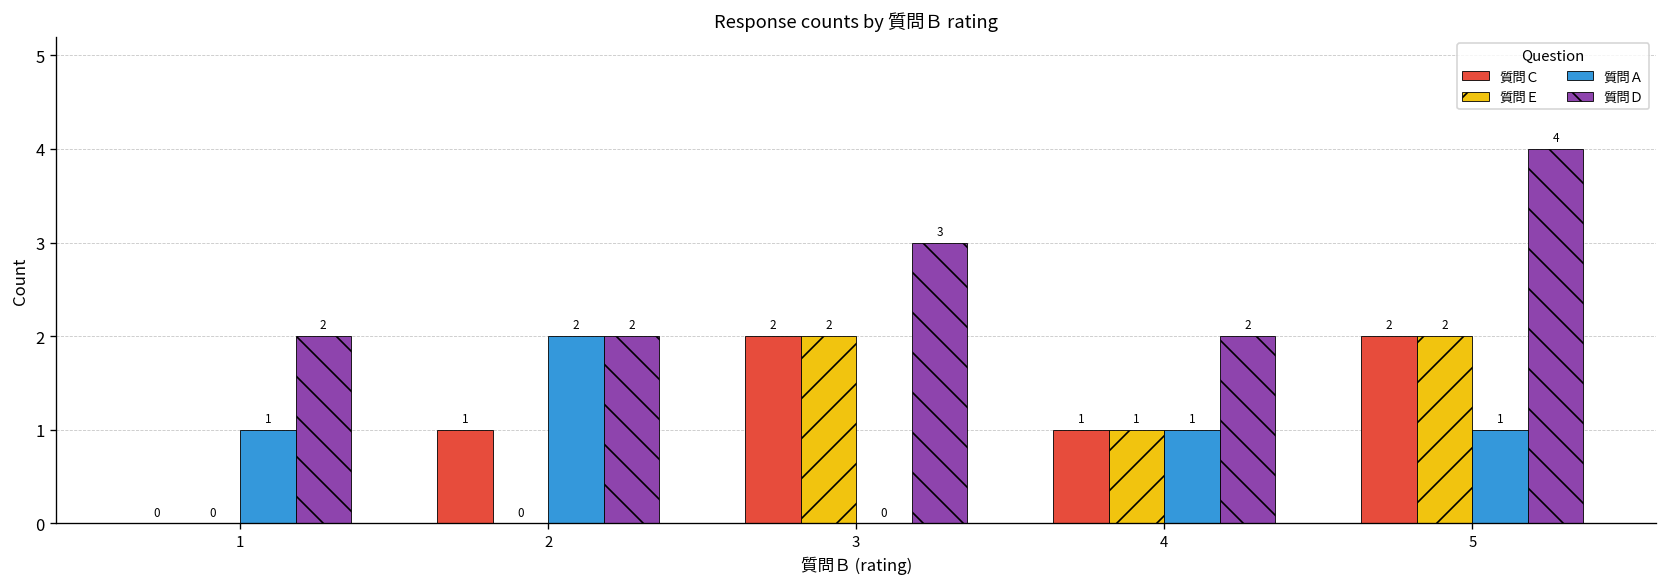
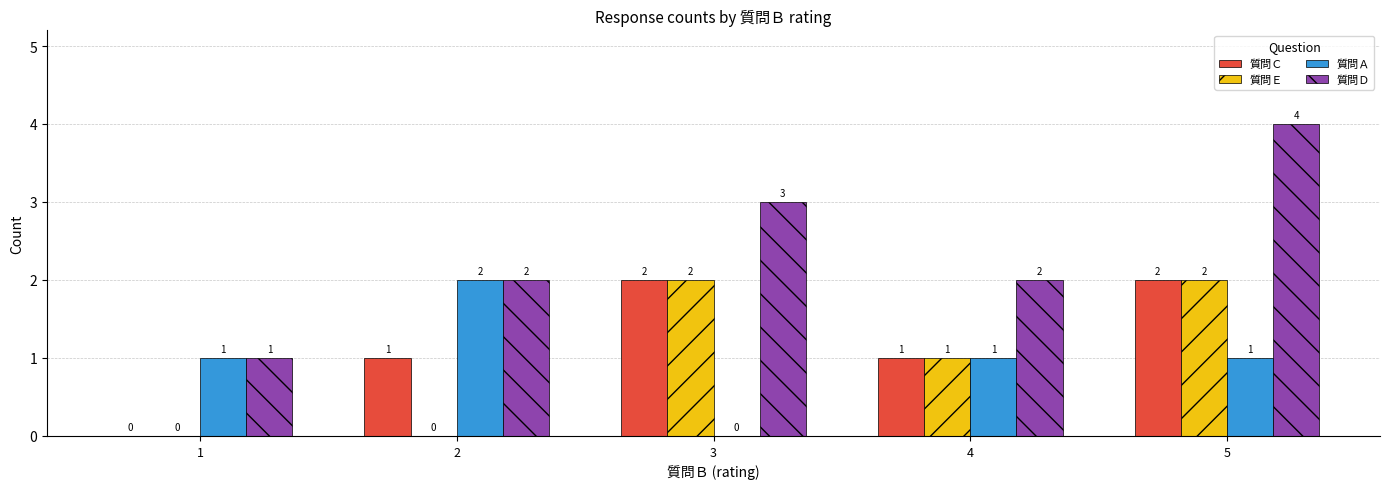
  {
    "質問Ｃ": {
      "1": 0,
      "2": 1,
      "3": 2,
      "4": 1,
      "5": 2
    },
    "質問Ｅ": {
      "1": 0,
      "2": 0,
      "3": 2,
      "4": 1,
      "5": 2
    },
    "質問Ａ": {
      "1": 1,
      "2": 2,
      "3": 0,
      "4": 1,
      "5": 1
    },
    "質問Ｄ": {
-     "1": 2,
+     "1": 1,
      "2": 2,
      "3": 3,
      "4": 2,
      "5": 4
    }
  }
